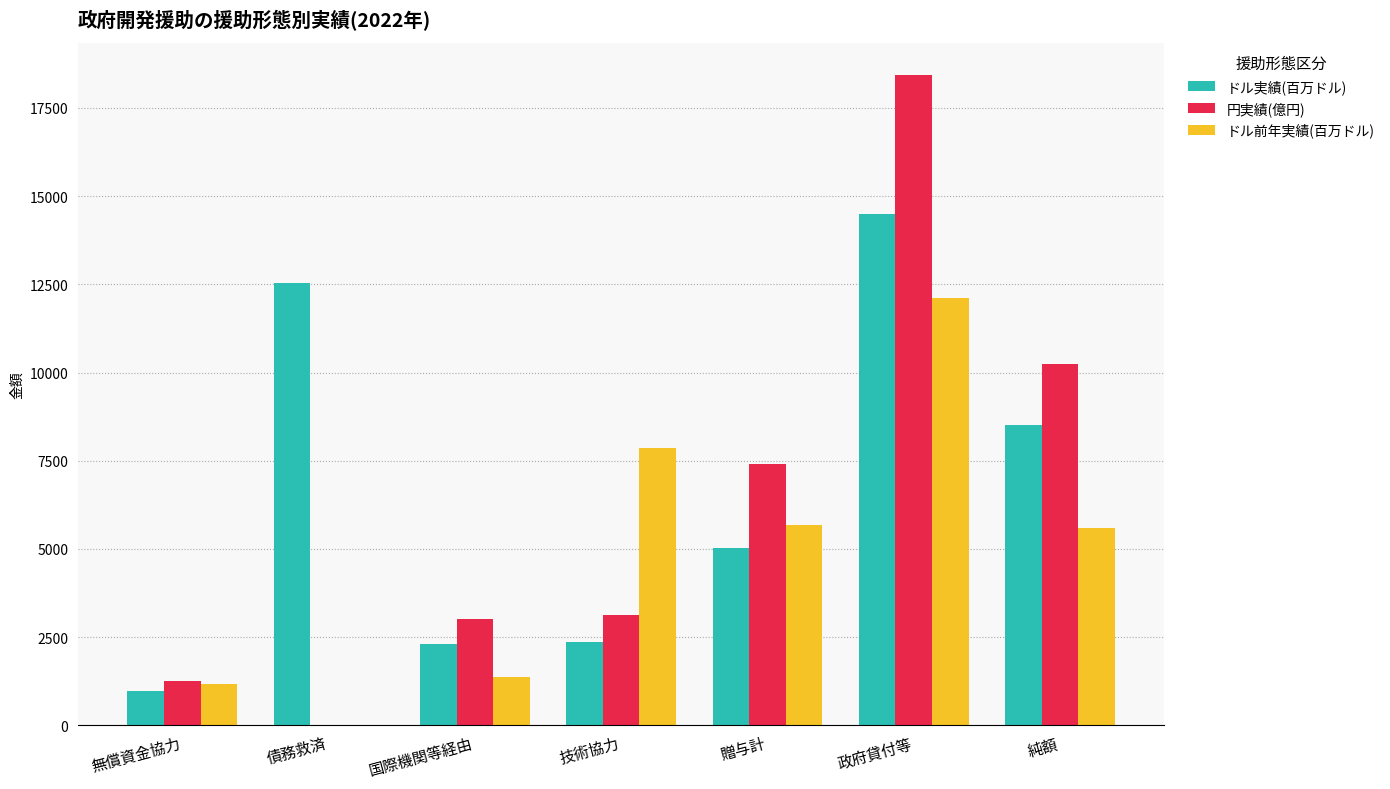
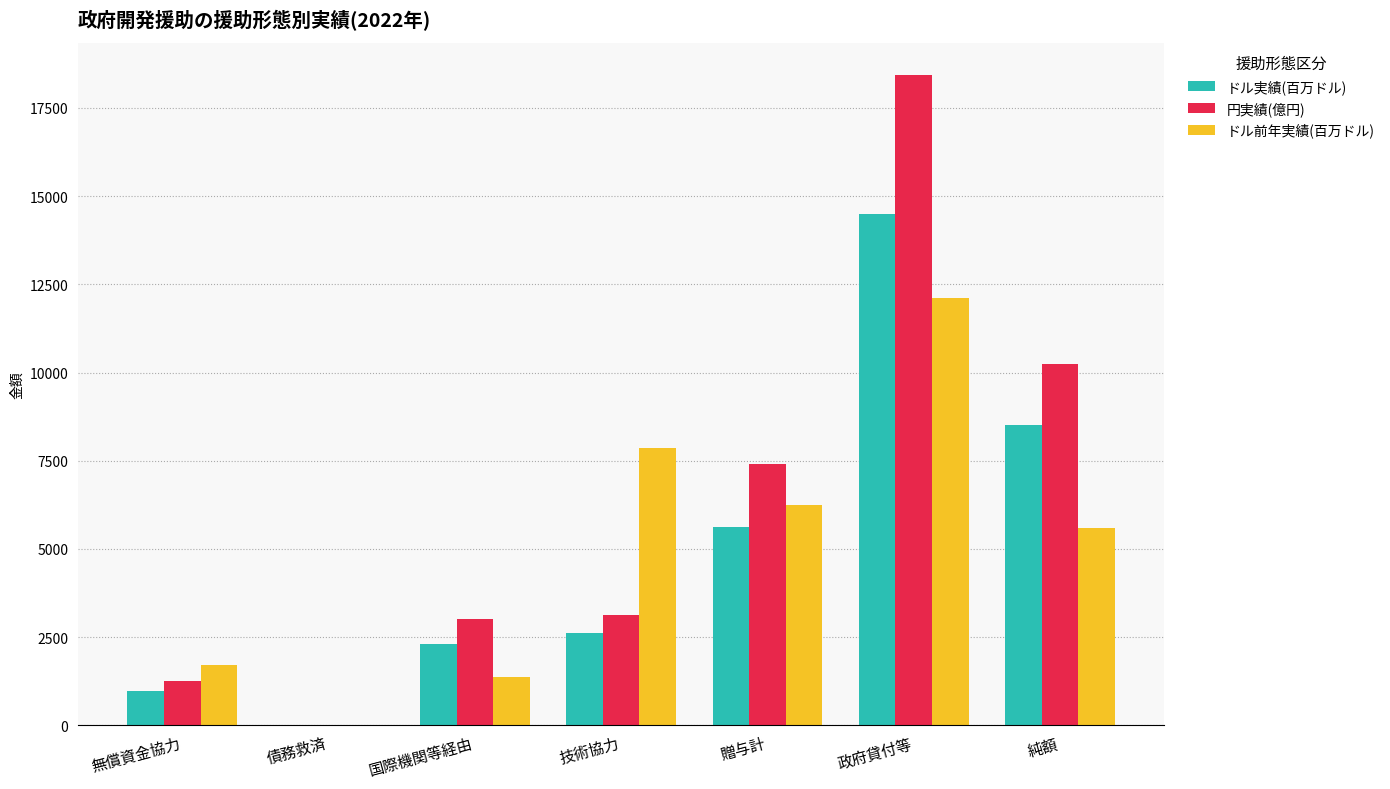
  {
    "ドル実績(百万ドル)": {
      "無償資金協力": 1000,
-     "債務救済": 12500,
+     "債務救済": 0,
      "国際機関等経由": 2300,
-     "技術協力": 2400,
-     "贈与計": 5000,
+     "技術協力": 2600,
+     "贈与計": 5600,
      "政府貸付等": 14500,
      "純額": 8500
    },
    "円実績(億円)": {
      "無償資金協力": 1300,
      "国際機関等経由": 3000,
      "技術協力": 3100,
      "贈与計": 7400,
      "政府貸付等": 18400,
      "純額": 10200
    },
    "ドル前年実績(百万ドル)": {
-     "無償資金協力": 1200,
+     "無償資金協力": 1700,
      "債務救済": 0,
      "国際機関等経由": 1400,
      "技術協力": 7900,
-     "贈与計": 5700,
+     "贈与計": 6200,
      "政府貸付等": 12100,
      "純額": 5600
    }
  }
